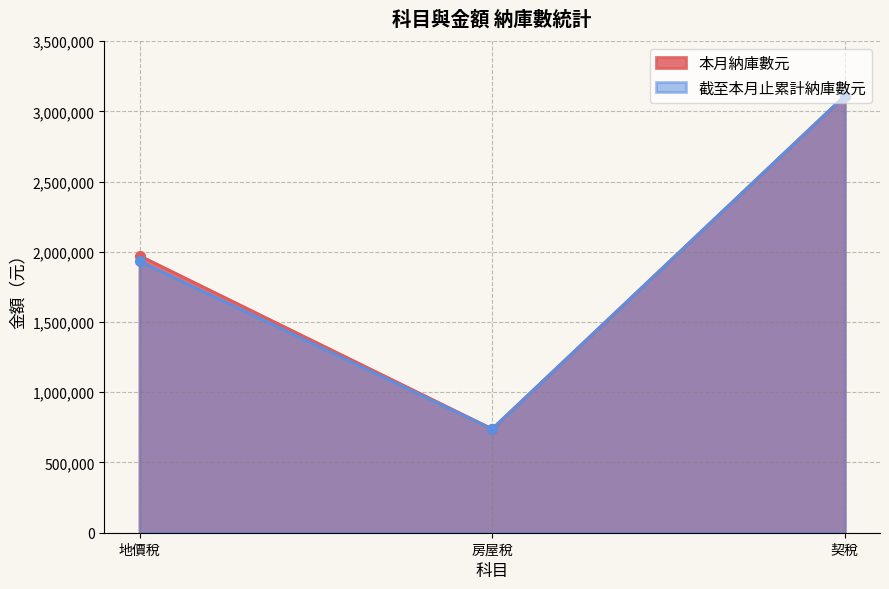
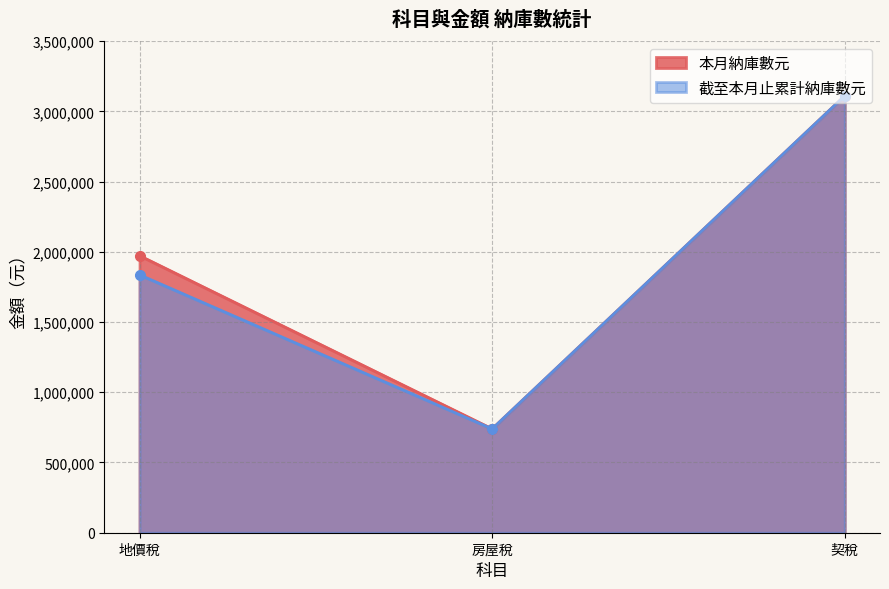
  {
    "本月納庫數元": {
      "地價稅": "1,970,000"
    },
    "截至本月止累計納庫數元": {
-     "地價稅": "1,930,000"
+     "地價稅": "1,840,000"
    }
  }
